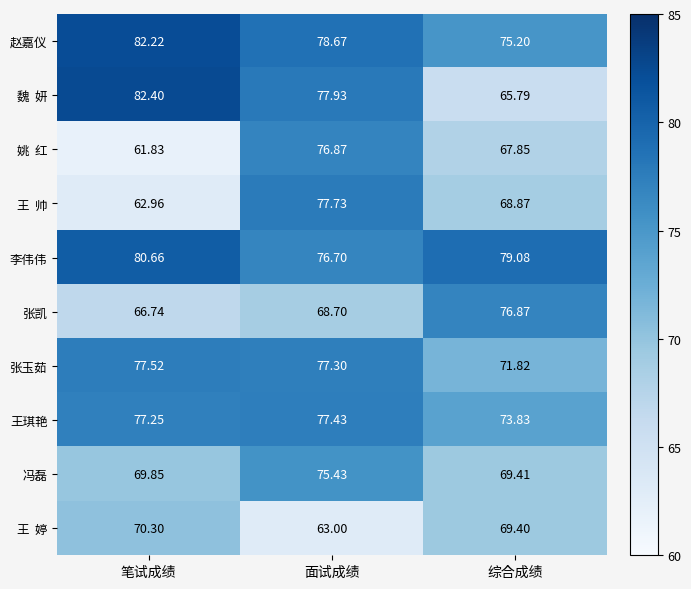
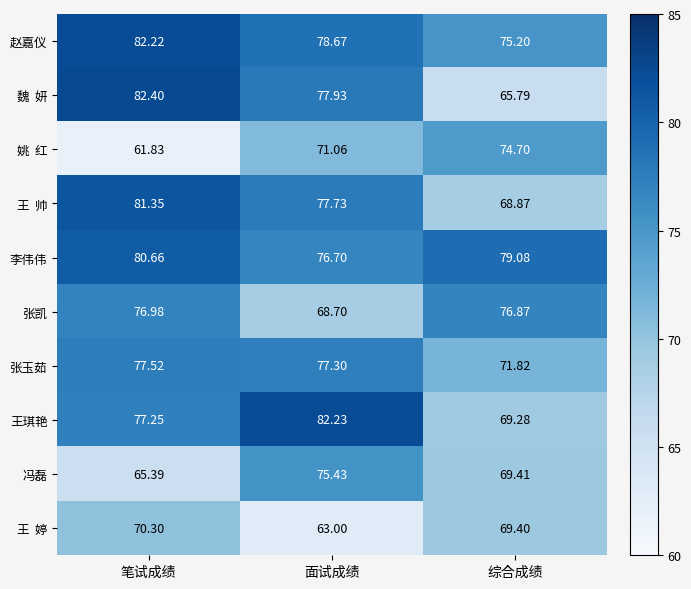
  {
    "赵嘉仪": {
      "笔试成绩": 82.22,
      "面试成绩": 78.67,
      "综合成绩": 75.20
    },
    "魏 妍": {
      "笔试成绩": 82.40,
      "面试成绩": 77.93,
      "综合成绩": 65.79
    },
    "姚 红": {
      "笔试成绩": 61.83,
-     "面试成绩": 76.87,
-     "综合成绩": 67.85
+     "面试成绩": 71.06,
+     "综合成绩": 74.70
    },
    "王 帅": {
-     "笔试成绩": 62.96,
+     "笔试成绩": 81.35,
      "面试成绩": 77.73,
      "综合成绩": 68.87
    },
    "李伟伟": {
      "笔试成绩": 80.66,
      "面试成绩": 76.70,
      "综合成绩": 79.08
    },
    "张凯": {
-     "笔试成绩": 66.74,
+     "笔试成绩": 76.98,
      "面试成绩": 68.70,
      "综合成绩": 76.87
    },
    "张玉茹": {
      "笔试成绩": 77.52,
      "面试成绩": 77.30,
      "综合成绩": 71.82
    },
    "王琪艳": {
      "笔试成绩": 77.25,
-     "面试成绩": 77.43,
-     "综合成绩": 73.83
+     "面试成绩": 82.23,
+     "综合成绩": 69.28
    },
    "冯磊": {
-     "笔试成绩": 69.85,
+     "笔试成绩": 65.39,
      "面试成绩": 75.43,
      "综合成绩": 69.41
    },
    "王 婷": {
      "笔试成绩": 70.30,
      "面试成绩": 63.00,
      "综合成绩": 69.40
    }
  }
